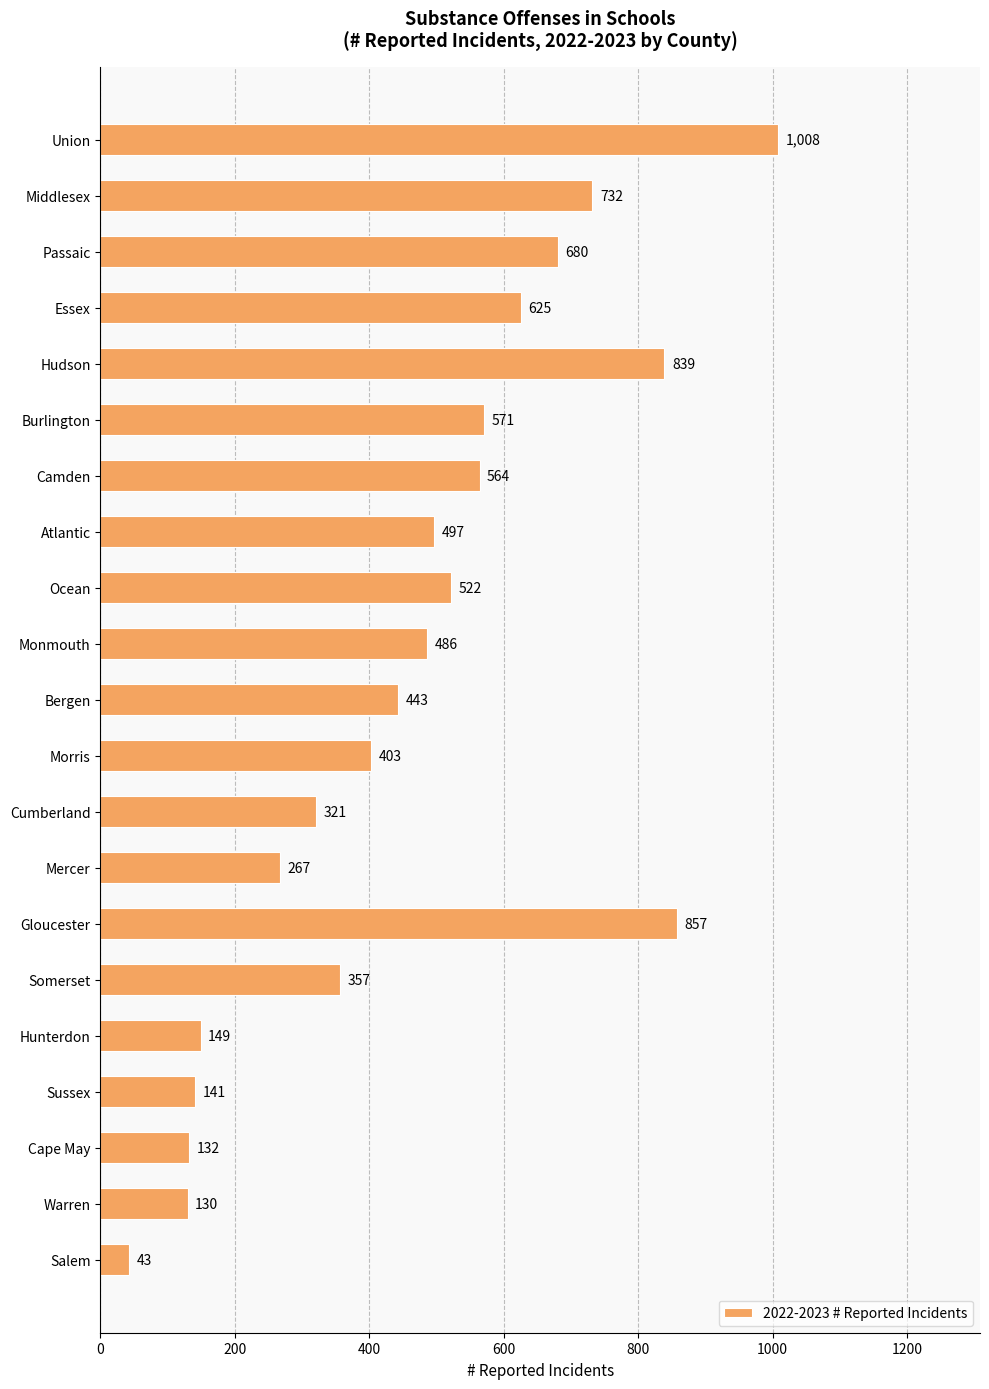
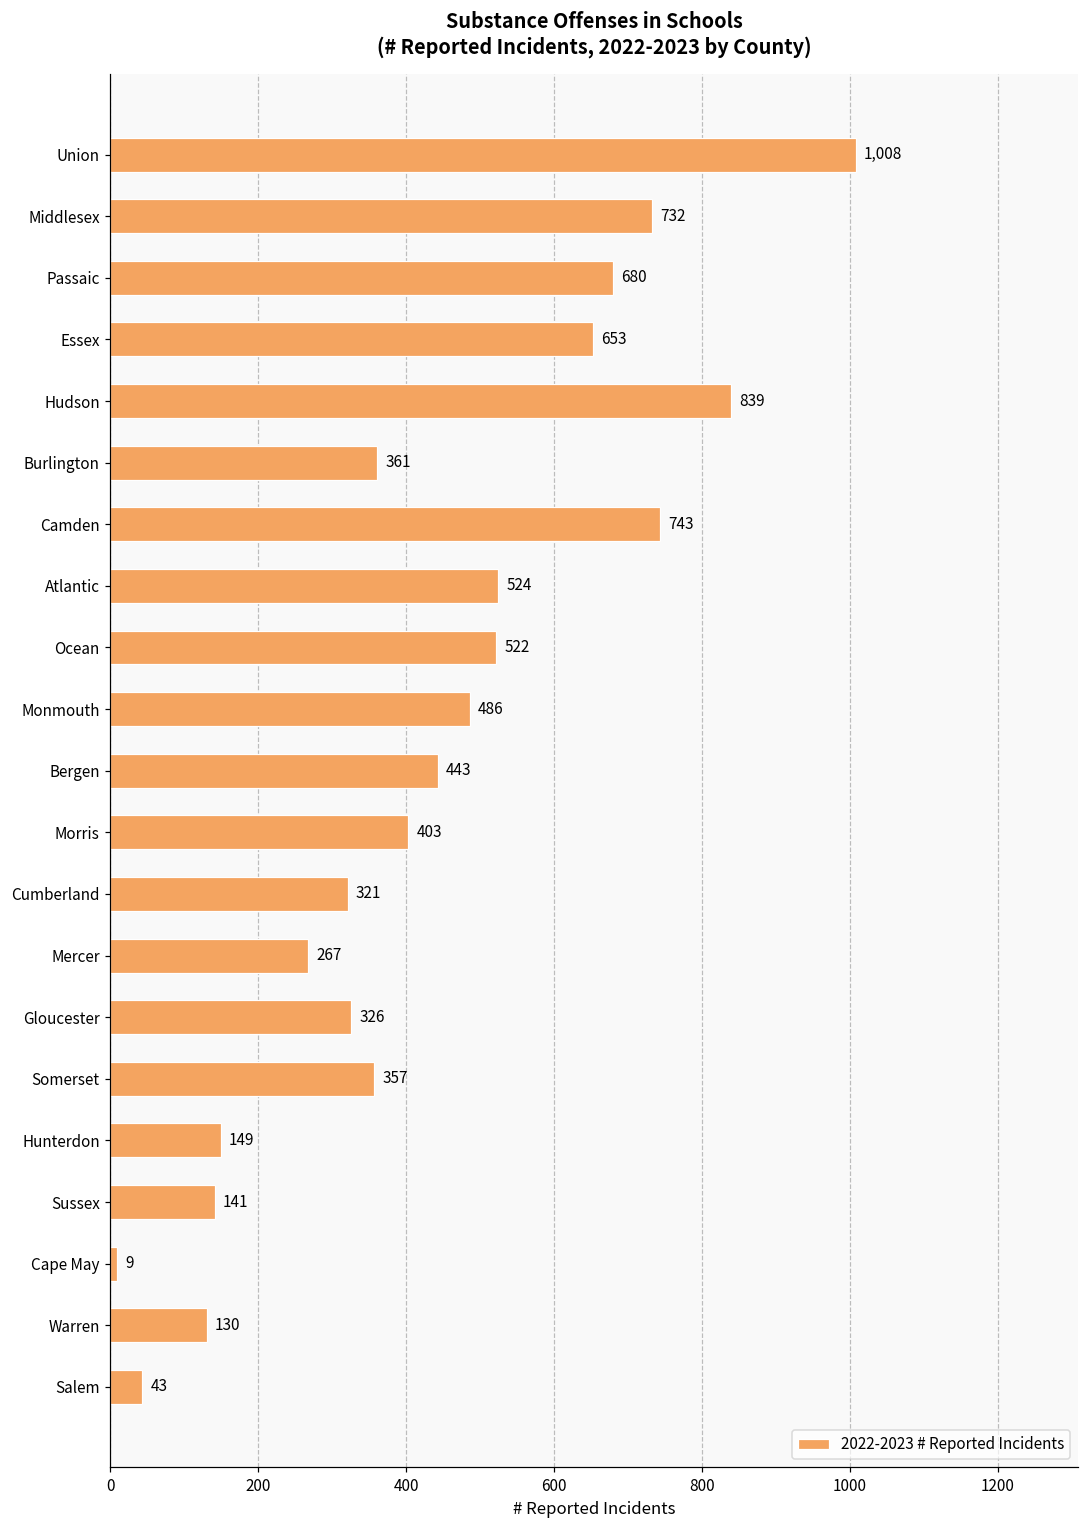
  {
    "Union": "1,008",
    "Middlesex": "732",
    "Passaic": "680",
-   "Essex": "625",
+   "Essex": "653",
    "Hudson": "839",
-   "Burlington": "571",
-   "Camden": "564",
-   "Atlantic": "497",
+   "Burlington": "361",
+   "Camden": "743",
+   "Atlantic": "524",
    "Ocean": "522",
    "Monmouth": "486",
    "Bergen": "443",
    "Morris": "403",
    "Cumberland": "321",
    "Mercer": "267",
-   "Gloucester": "857",
+   "Gloucester": "326",
    "Somerset": "357",
    "Hunterdon": "149",
    "Sussex": "141",
-   "Cape May": "132",
+   "Cape May": "9",
    "Warren": "130",
    "Salem": "43"
  }
